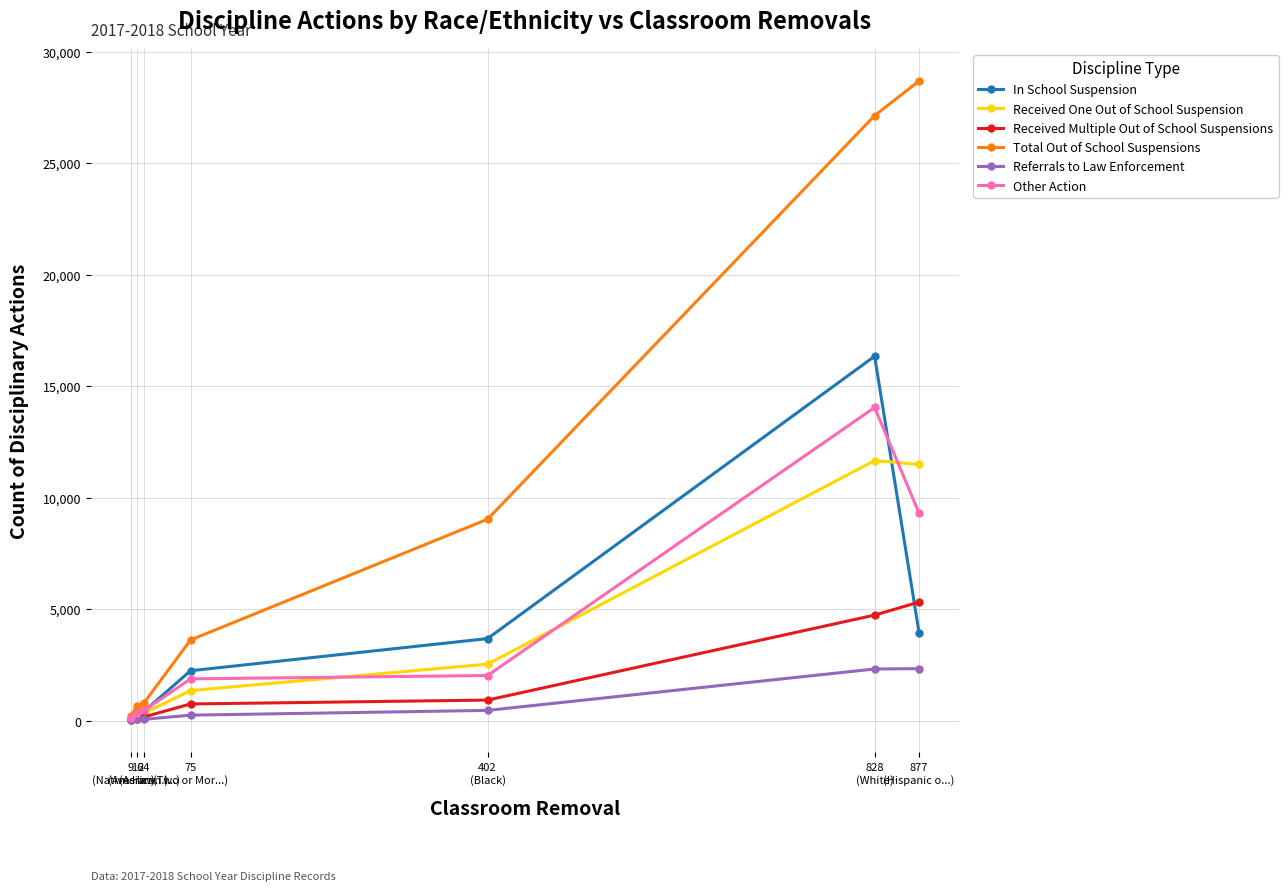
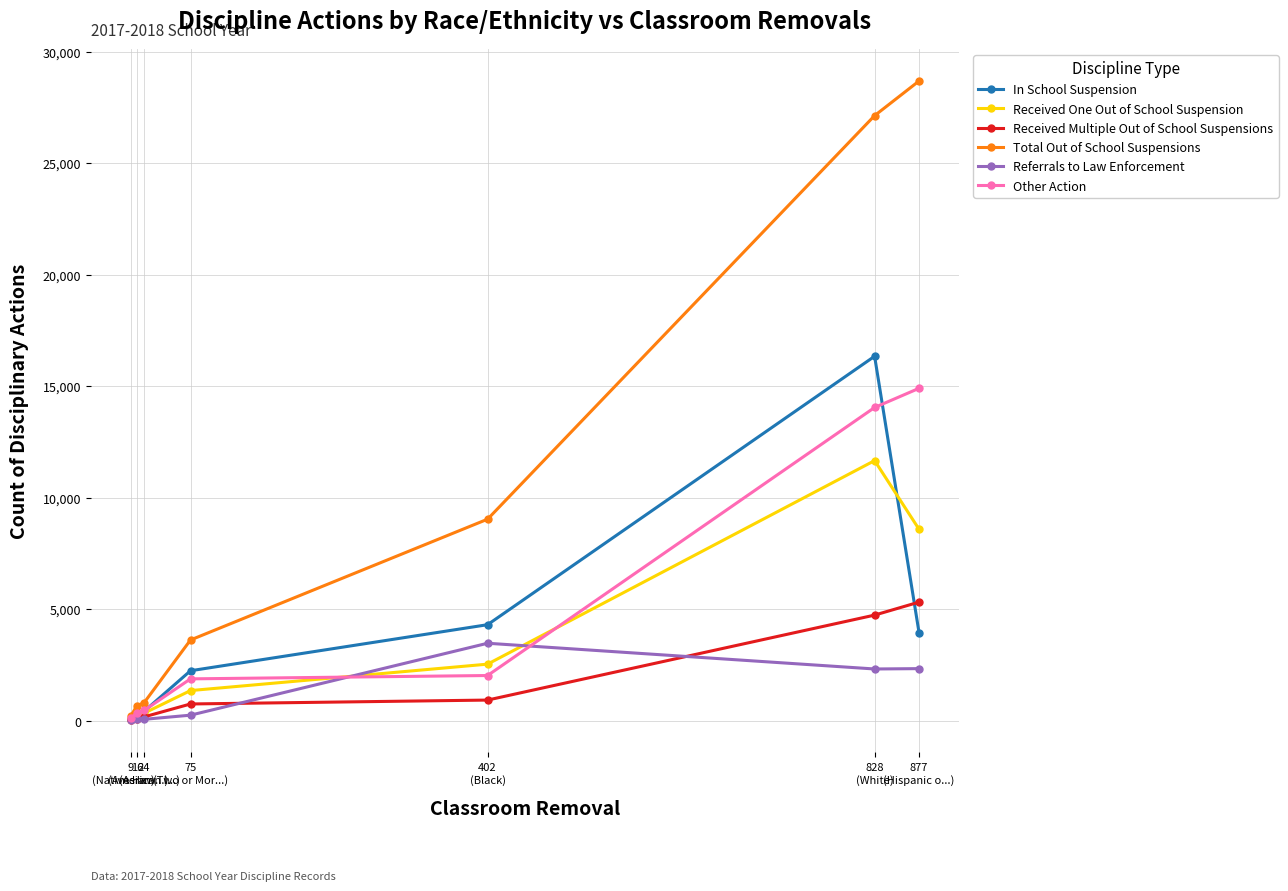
  {
    "In School Suspension": {
-     "402 (Black)": "3,700",
+     "402 (Black)": "4,300",
      "877 (Hispanic o...)": "3,900"
    },
    "Received One Out of School Suspension": {
      "402 (Black)": "2,500",
-     "877 (Hispanic o...)": "11,500"
+     "877 (Hispanic o...)": "8,600"
    },
    "Received Multiple Out of School Suspensions": {
      "402 (Black)": "900",
      "877 (Hispanic o...)": "5,300"
    },
    "Total Out of School Suspensions": {
      "402 (Black)": "9,000",
      "877 (Hispanic o...)": "28,700"
    },
    "Referrals to Law Enforcement": {
-     "402 (Black)": "500",
+     "402 (Black)": "3,500",
      "877 (Hispanic o...)": "2,300"
    },
    "Other Action": {
      "402 (Black)": "2,000",
-     "877 (Hispanic o...)": "9,300"
+     "877 (Hispanic o...)": "14,900"
    }
  }
